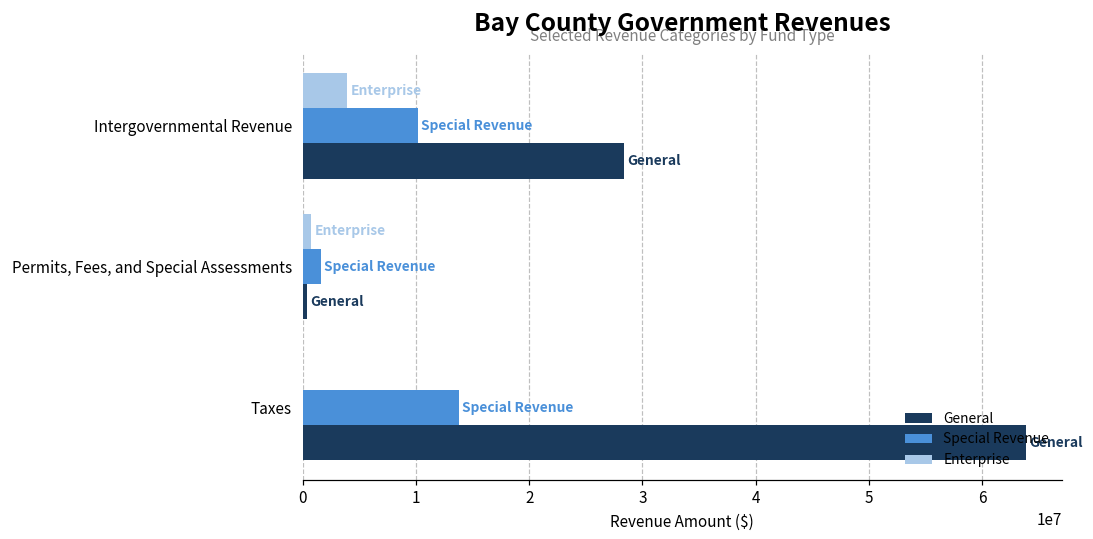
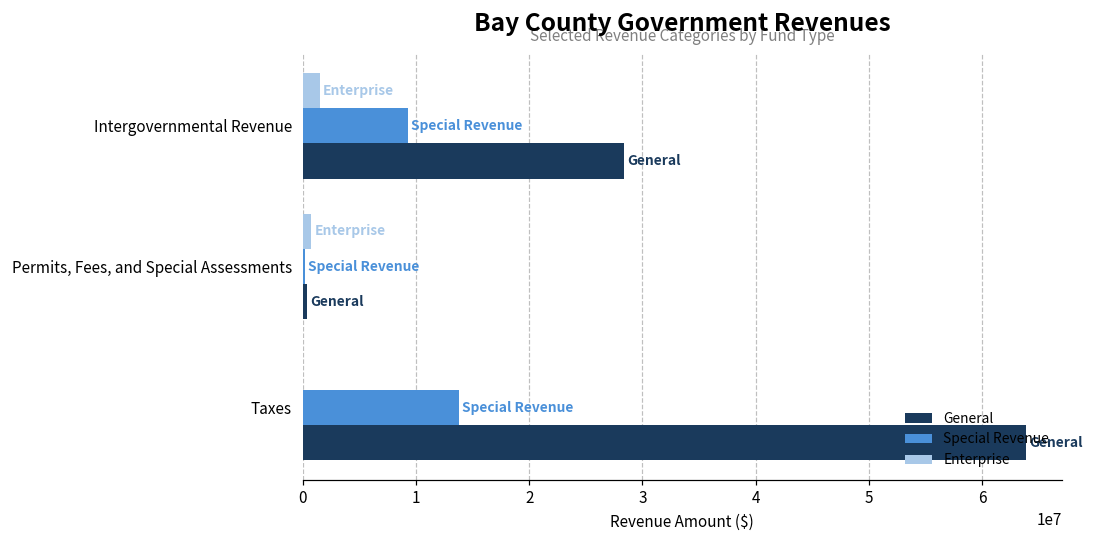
  {
    "General": {
      "Intergovernmental Revenue": 28400000,
      "Permits, Fees, and Special Assessments": 400000,
      "Taxes": 63800000
    },
    "Special Revenue": {
-     "Intergovernmental Revenue": 10200000,
-     "Permits, Fees, and Special Assessments": 1600000,
+     "Intergovernmental Revenue": 9300000,
+     "Permits, Fees, and Special Assessments": 200000,
      "Taxes": 13800000
    },
    "Enterprise": {
-     "Intergovernmental Revenue": 3900000,
+     "Intergovernmental Revenue": 1500000,
      "Permits, Fees, and Special Assessments": 700000,
      "Taxes": 0
    }
  }
